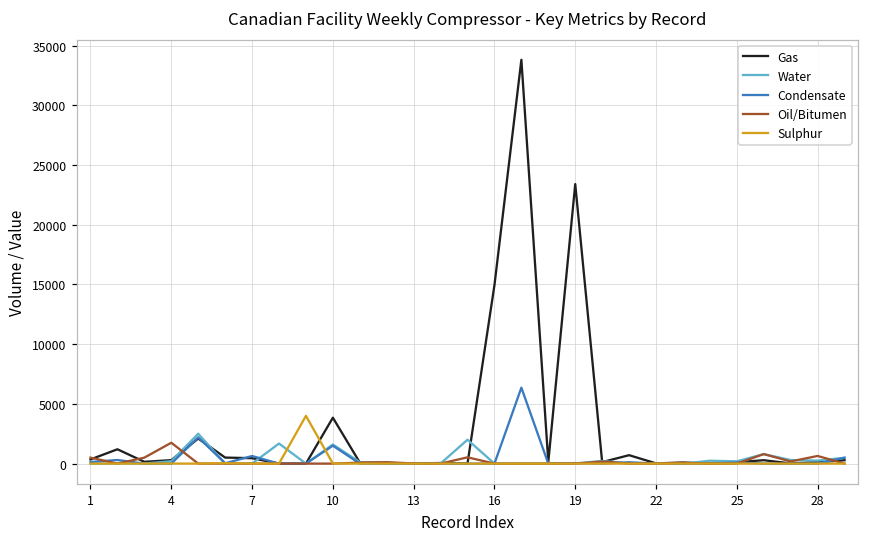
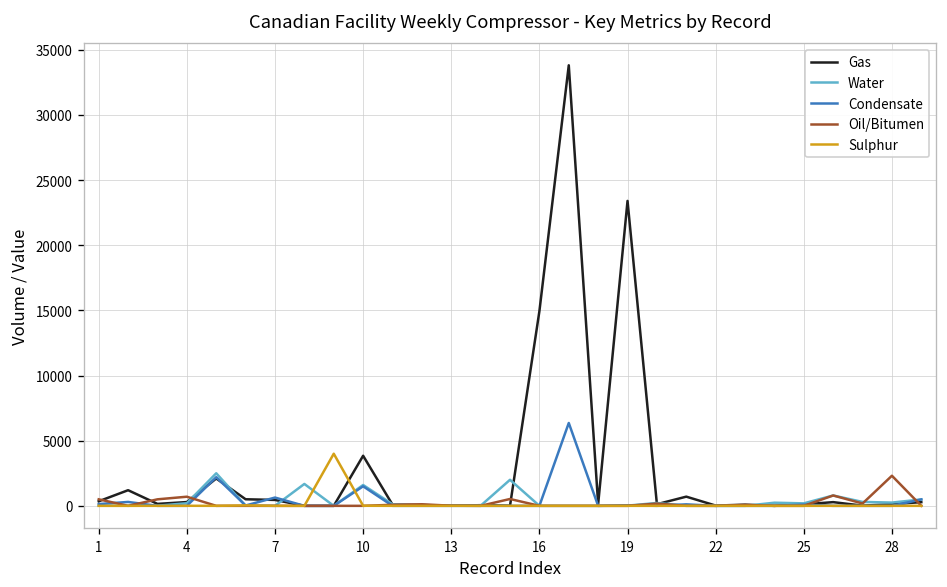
  {
    "Gas": {
      "10": 3800,
      "16": 14900,
      "19": 23400
    },
    "Oil/Bitumen": {
-     "4": 1700,
-     "28": 600
+     "4": 700,
+     "28": 2300
    }
  }
